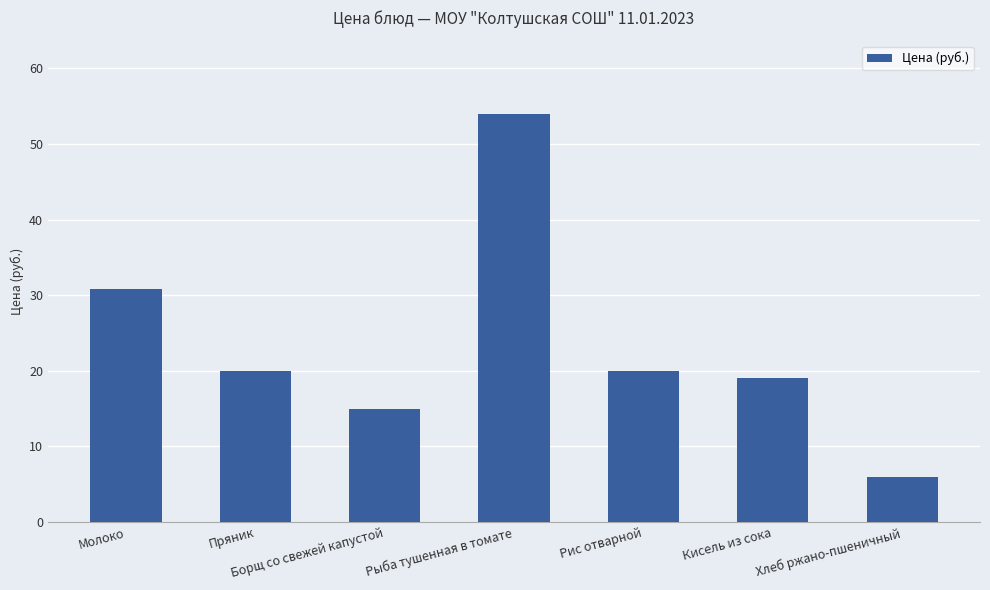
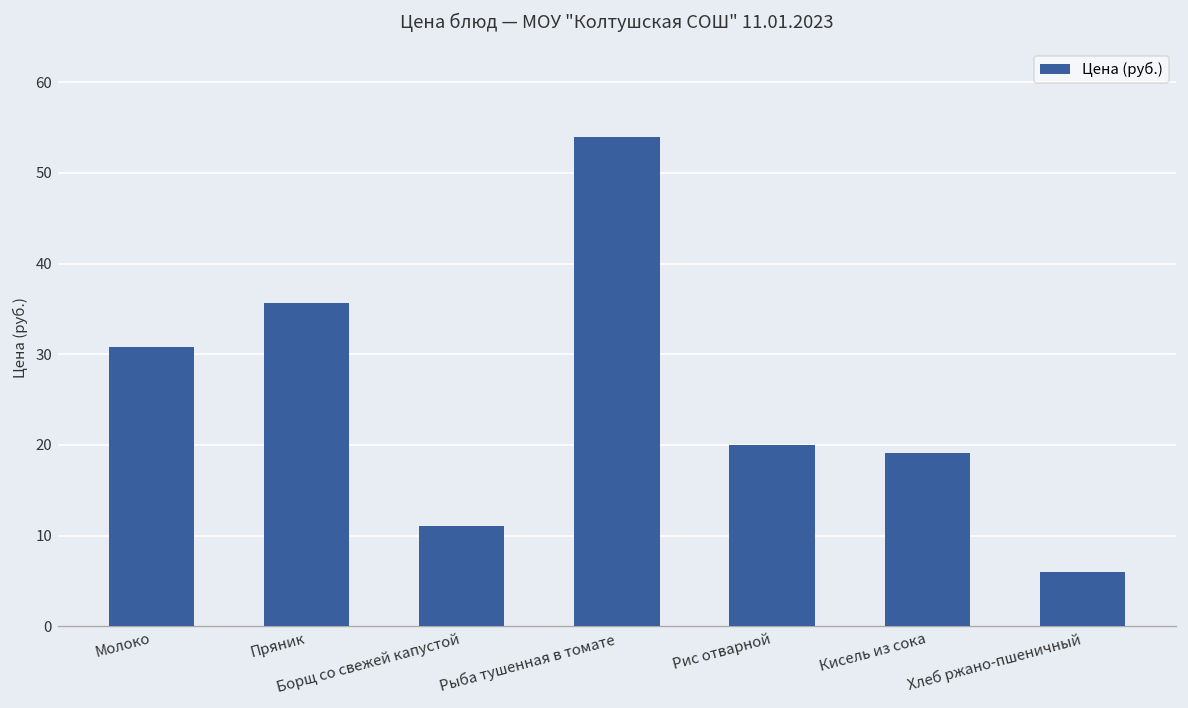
  {
    "Молоко": 31,
-   "Пряник": 20,
-   "Борщ со свежей капустой": 15,
+   "Пряник": 36,
+   "Борщ со свежей капустой": 11,
    "Рыба тушенная в томате": 54,
    "Рис отварной": 20,
    "Кисель из сока": 19,
    "Хлеб ржано-пшеничный": 6
  }
